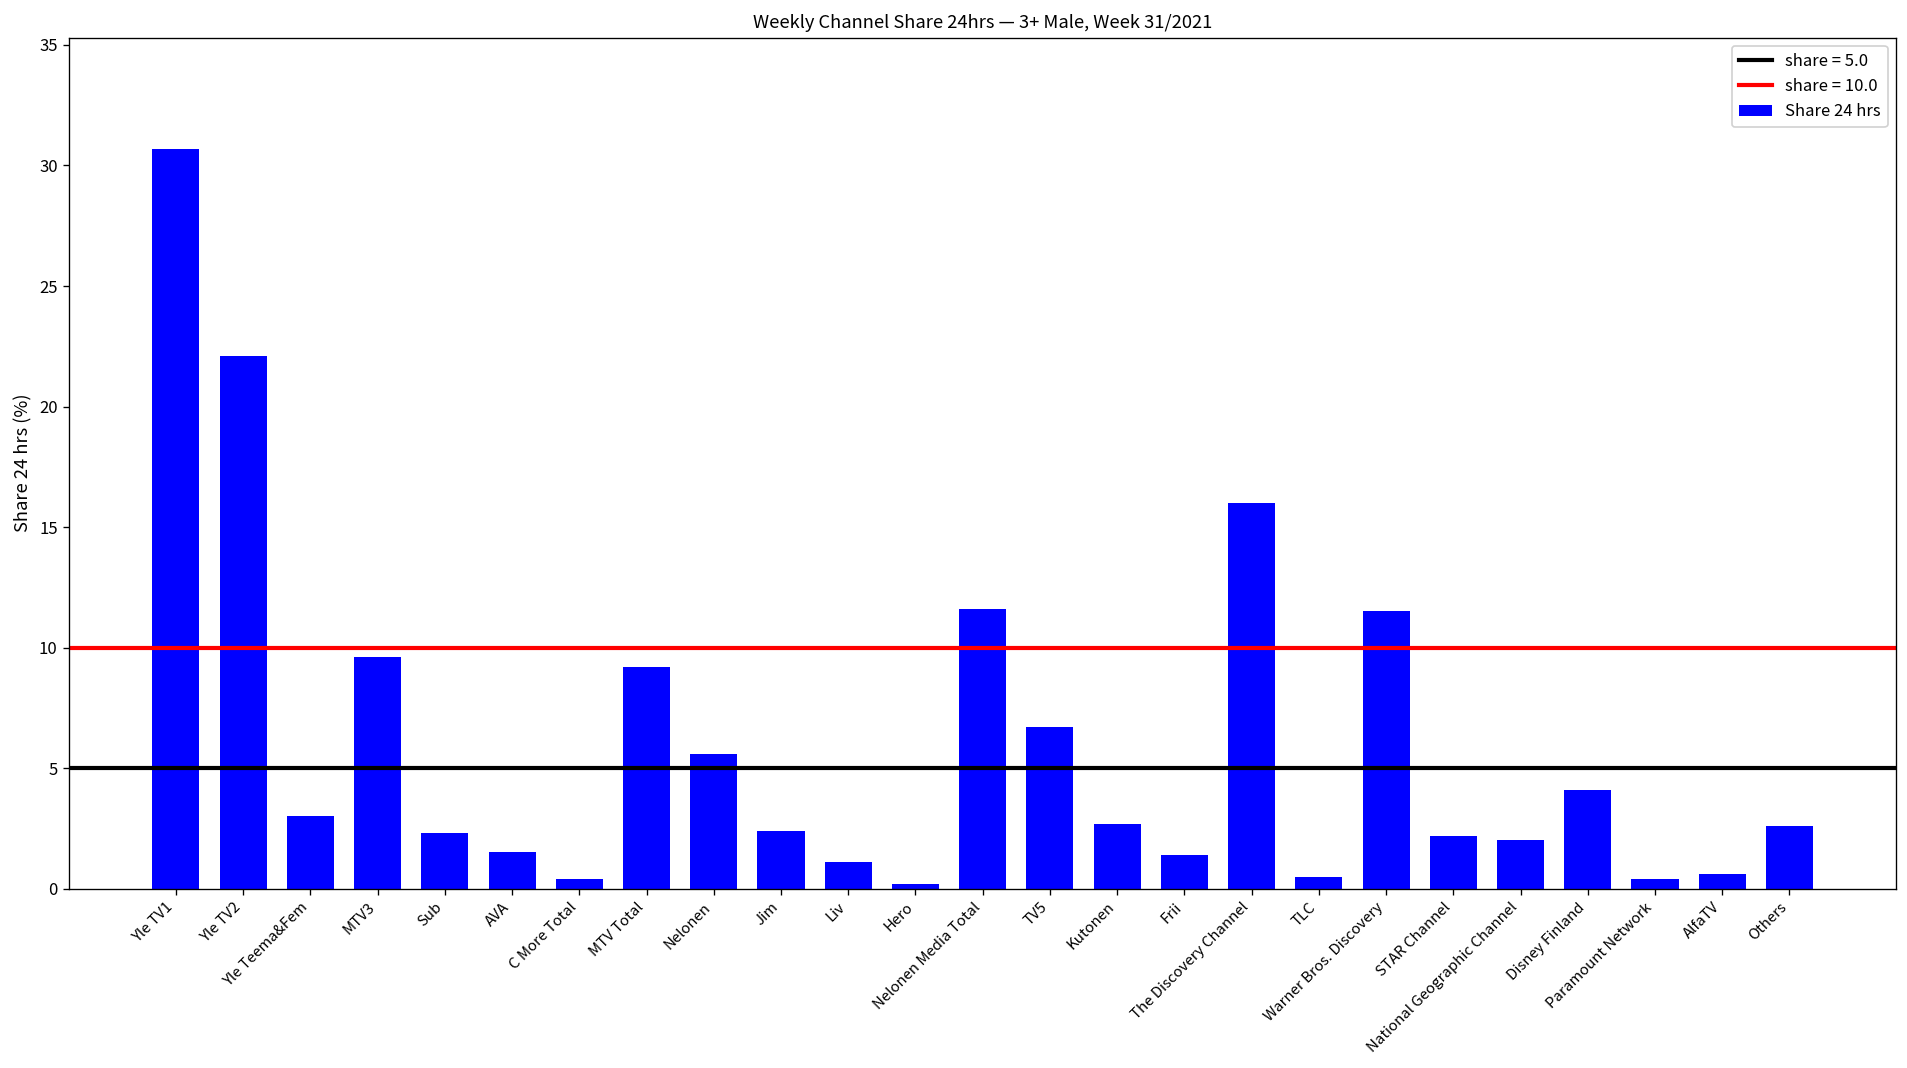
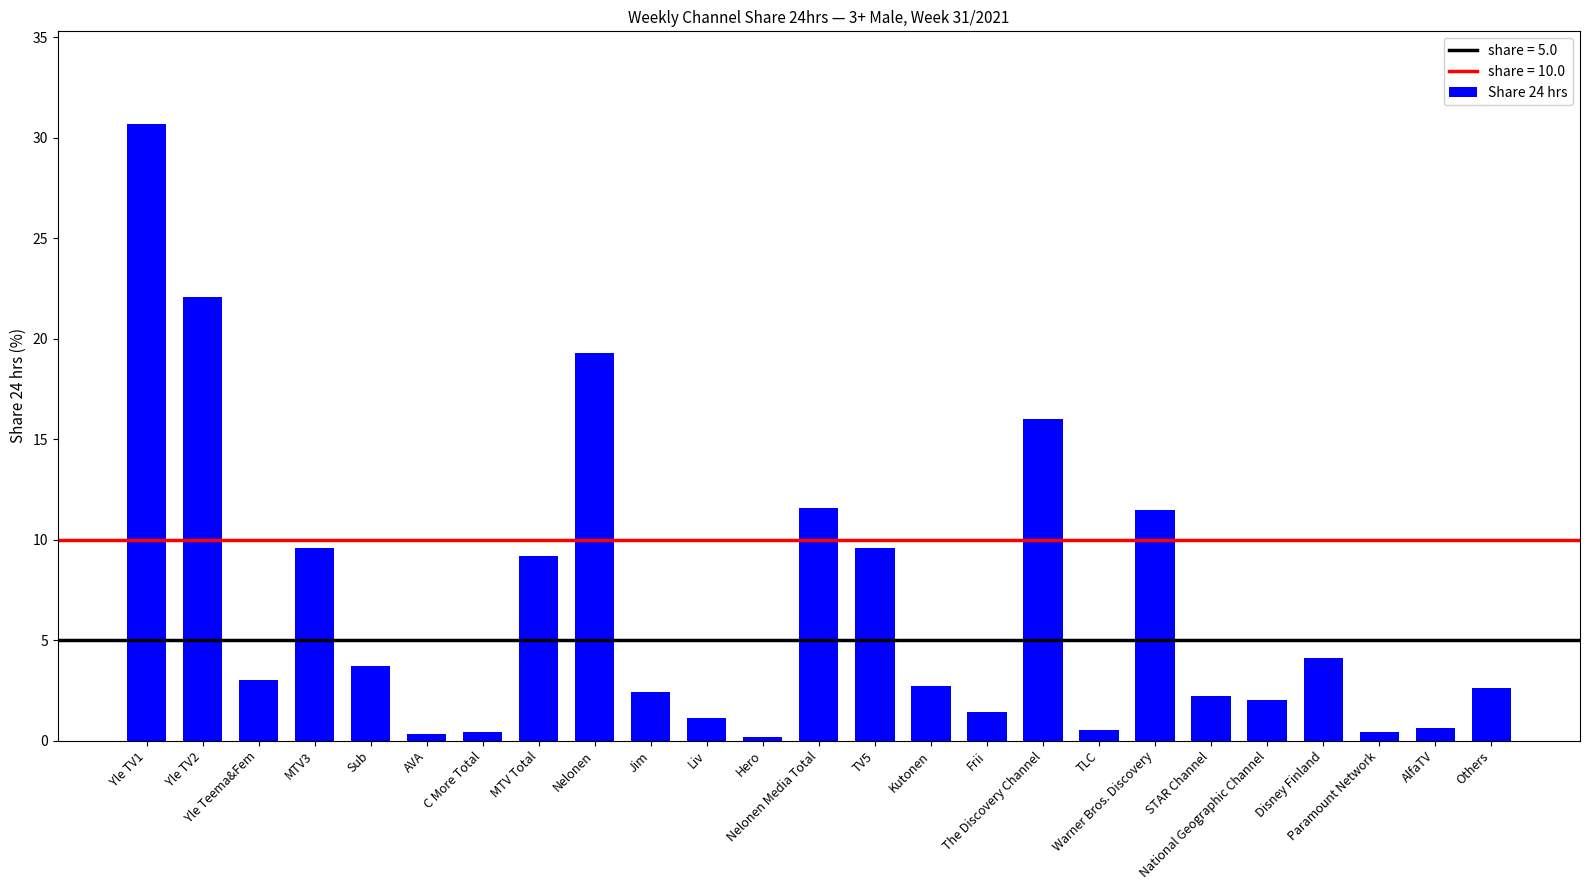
  {
    "Yle TV1": 30.7,
    "Yle TV2": 22.1,
    "Yle Teema&Fem": 3.0,
    "MTV3": 9.6,
-   "Sub": 2.3,
-   "AVA": 1.5,
+   "Sub": 3.7,
+   "AVA": 0.3,
    "C More Total": 0.4,
    "MTV Total": 9.2,
-   "Nelonen": 5.6,
+   "Nelonen": 19.3,
    "Jim": 2.4,
    "Liv": 1.1,
    "Hero": 0.2,
    "Nelonen Media Total": 11.6,
-   "TV5": 6.7,
+   "TV5": 9.6,
    "Kutonen": 2.7,
    "Frii": 1.4,
    "The Discovery Channel": 16.0,
    "TLC": 0.5,
    "Warner Bros. Discovery": 11.5,
    "STAR Channel": 2.2,
    "National Geographic Channel": 2.0,
    "Disney Finland": 4.1,
    "Paramount Network": 0.4,
    "AlfaTV": 0.6,
    "Others": 2.6
  }
